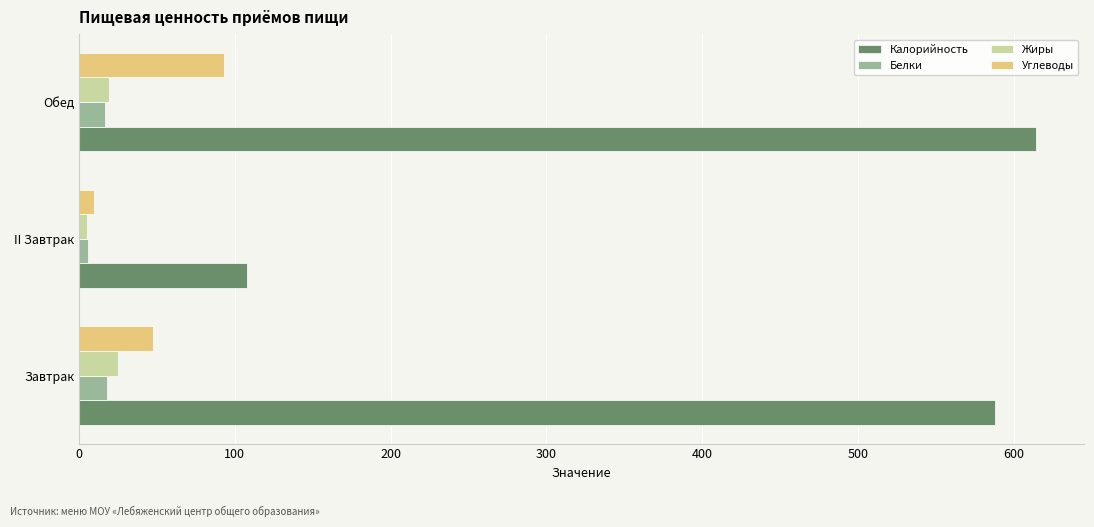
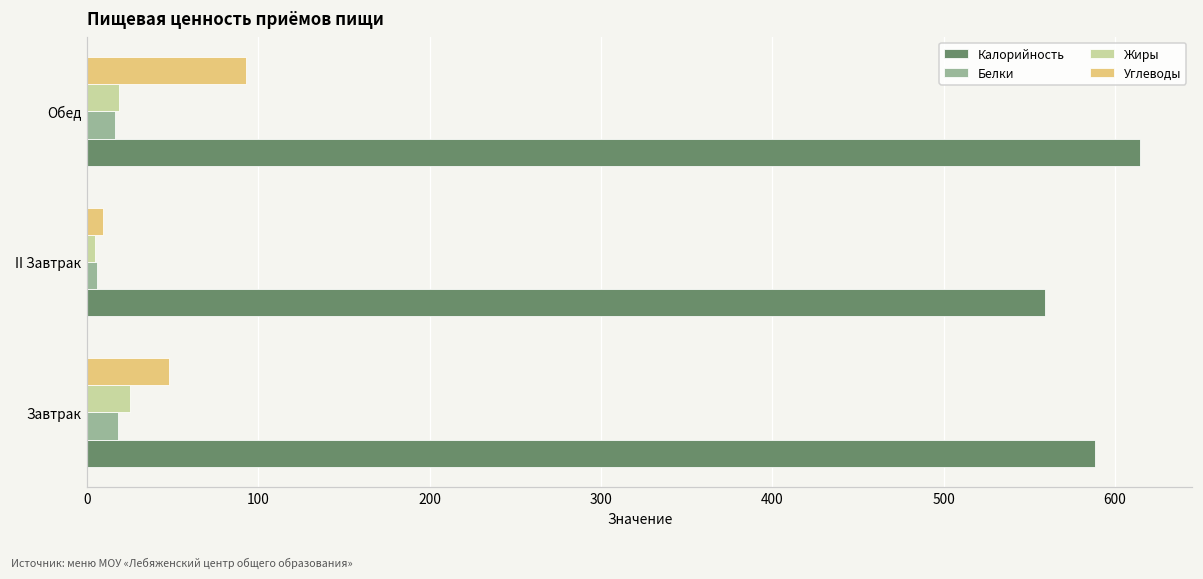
  {
    "Калорийность": {
      "Обед": 615,
-     "II Завтрак": 108,
+     "II Завтрак": 559,
      "Завтрак": 588
    }
  }
